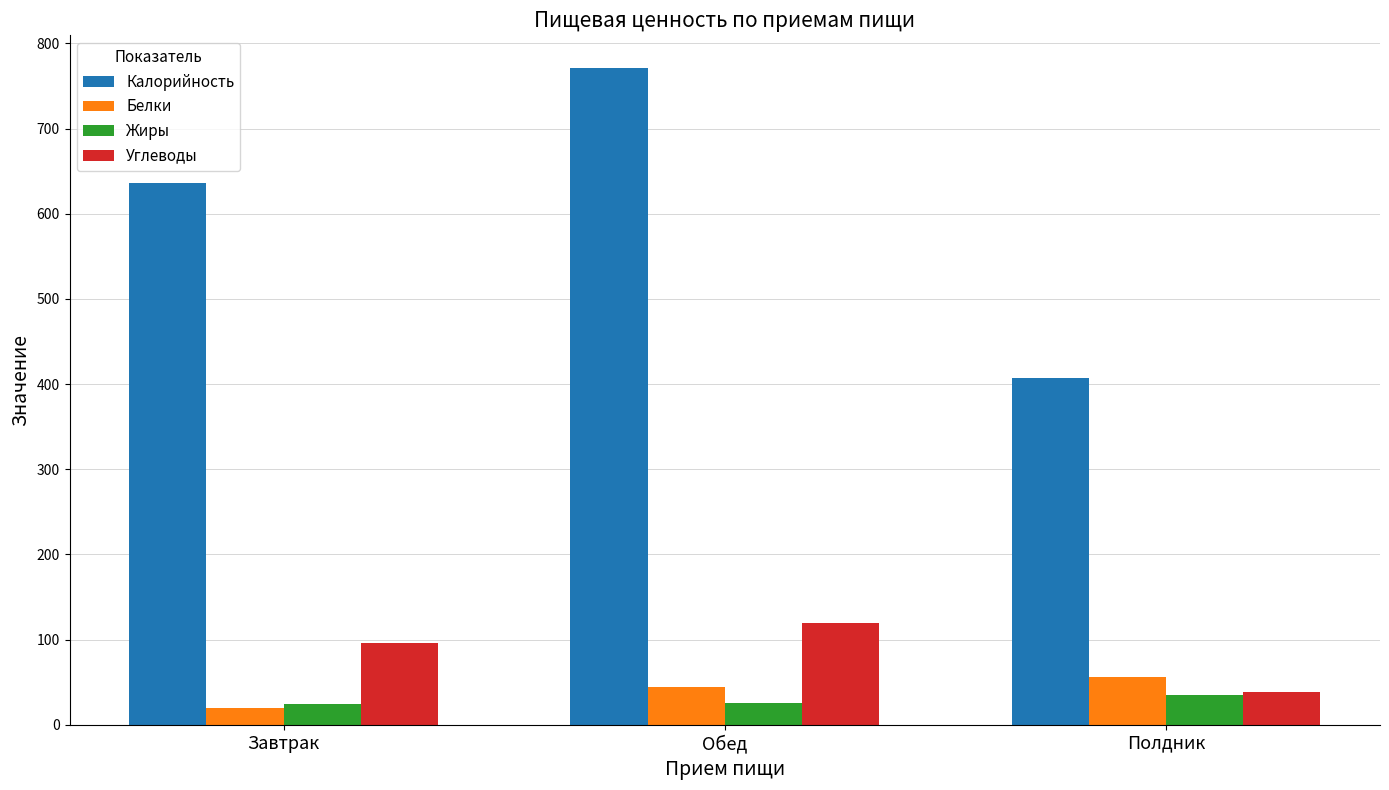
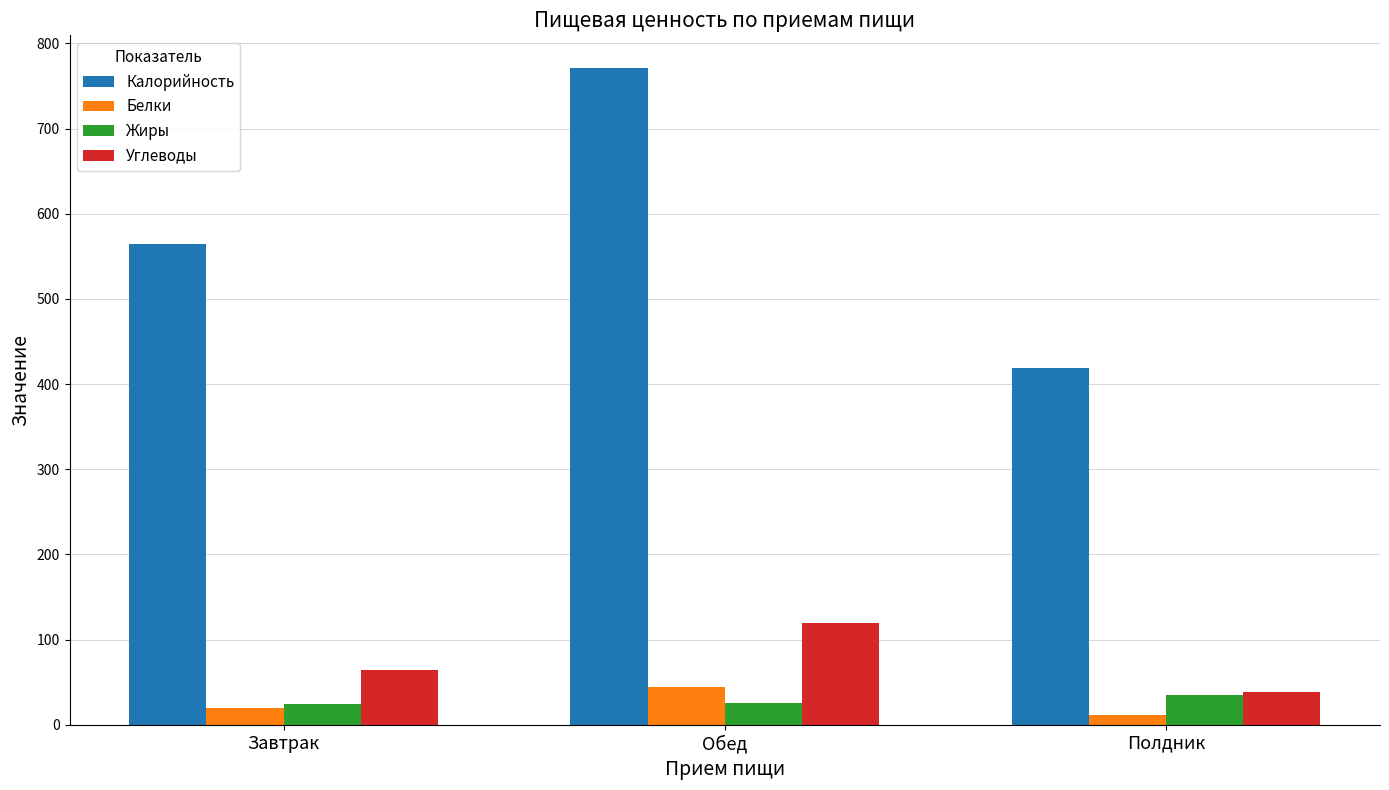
  {
    "Калорийность": {
-     "Завтрак": 640,
+     "Завтрак": 560,
      "Обед": 770,
-     "Полдник": 410
+     "Полдник": 420
    },
    "Белки": {
      "Завтрак": 20,
      "Обед": 40,
-     "Полдник": 60
+     "Полдник": 10
    },
    "Жиры": {
      "Завтрак": 20,
      "Обед": 30,
      "Полдник": 40
    },
    "Углеводы": {
-     "Завтрак": 100,
+     "Завтрак": 60,
      "Обед": 120,
      "Полдник": 40
    }
  }
